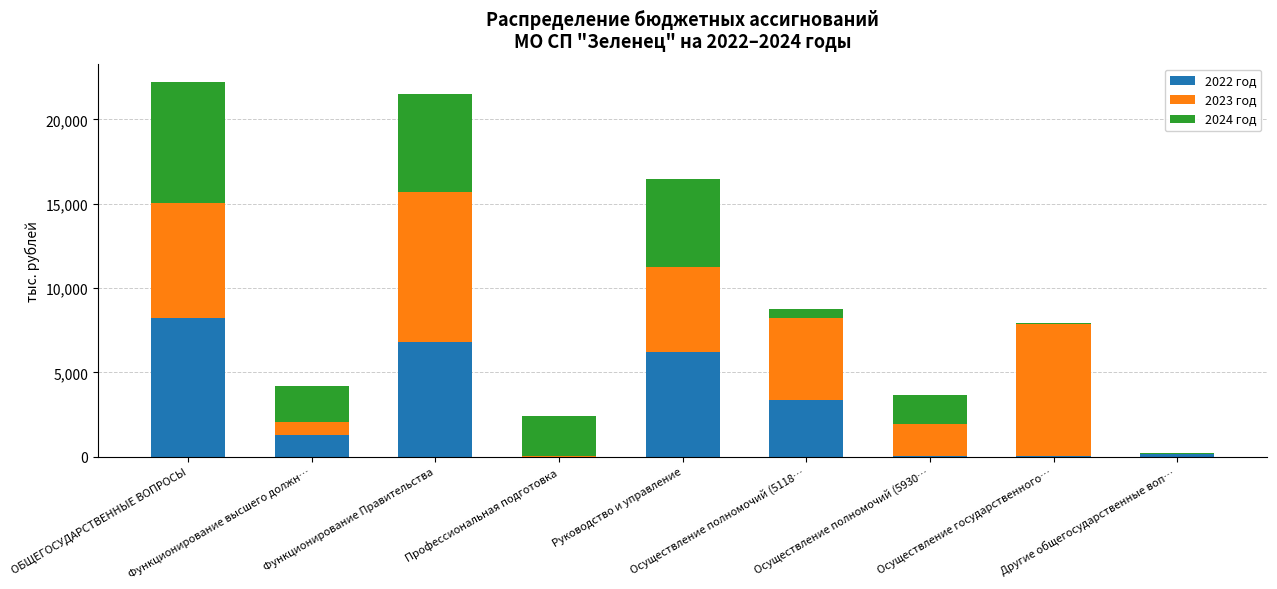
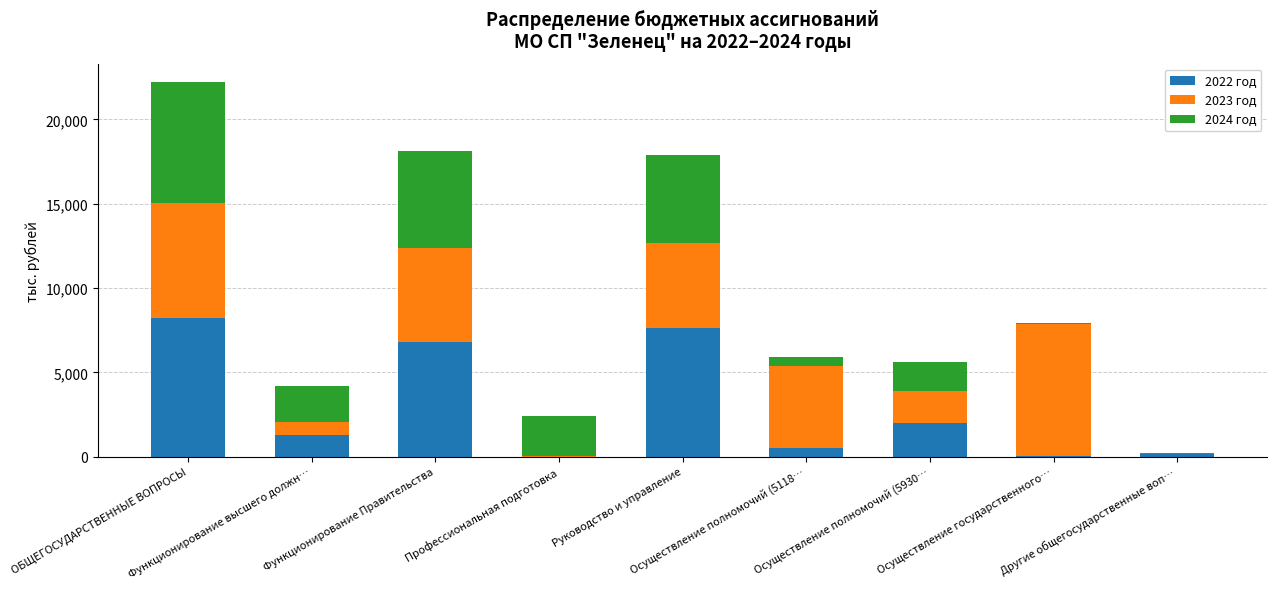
  {
    "2022 год": {
      "ОБЩЕГОСУДАРСТВЕННЫЕ ВОПРОСЫ": "8,200",
      "Функционирование высшего должн…": "1,300",
      "Функционирование Правительства": "6,800",
-     "Руководство и управление": "6,200",
-     "Осуществление полномочий (5118…": "3,400",
-     "Осуществление полномочий (5930…": "0"
+     "Руководство и управление": "7,600",
+     "Осуществление полномочий (5118…": "500",
+     "Осуществление полномочий (5930…": "2,000"
    },
    "2023 год": {
      "ОБЩЕГОСУДАРСТВЕННЫЕ ВОПРОСЫ": "6,900",
      "Функционирование высшего должн…": "800",
-     "Функционирование Правительства": "8,900",
+     "Функционирование Правительства": "5,600",
      "Руководство и управление": "5,000",
      "Осуществление полномочий (5118…": "4,900",
      "Осуществление полномочий (5930…": "1,900",
      "Осуществление государственного…": "7,900",
      "Другие общегосударственные воп…": "0"
    },
    "2024 год": {
      "ОБЩЕГОСУДАРСТВЕННЫЕ ВОПРОСЫ": "7,100",
      "Функционирование высшего должн…": "2,200",
      "Функционирование Правительства": "5,800",
      "Профессиональная подготовка": "2,400",
      "Руководство и управление": "5,200",
      "Осуществление полномочий (5118…": "500",
      "Осуществление полномочий (5930…": "1,700"
    }
  }
